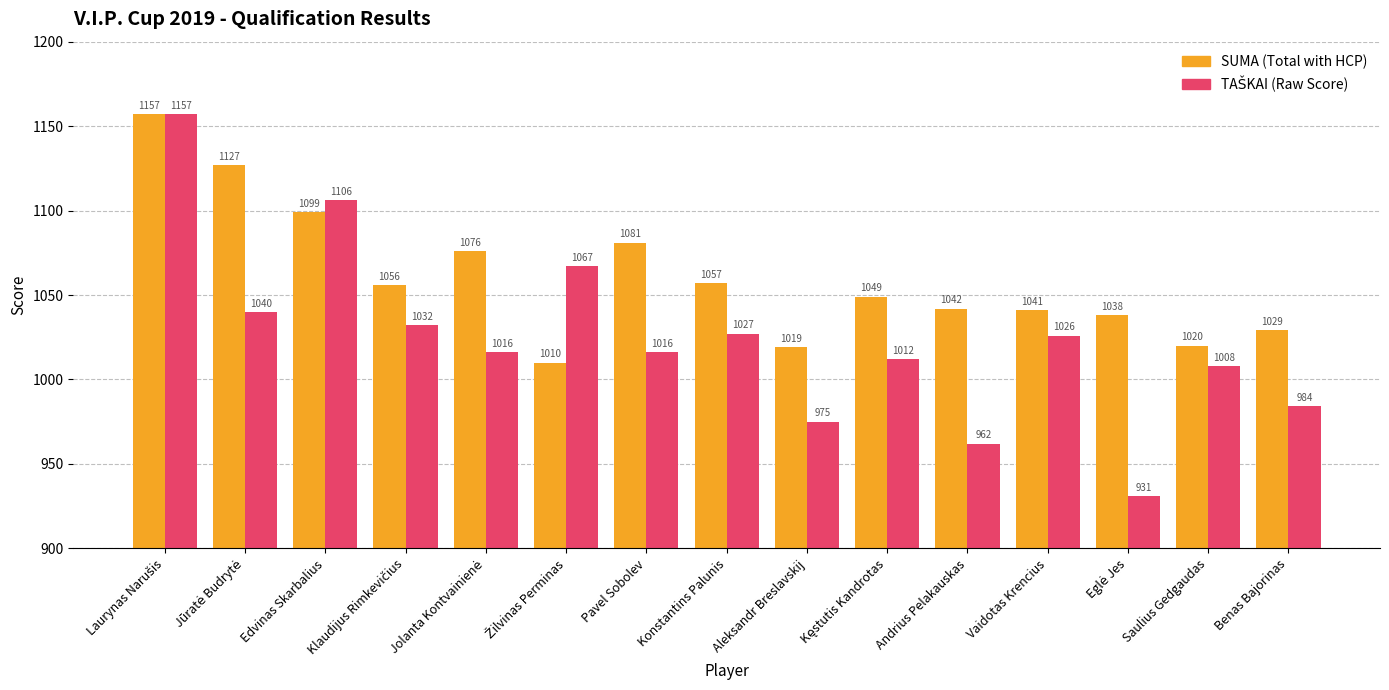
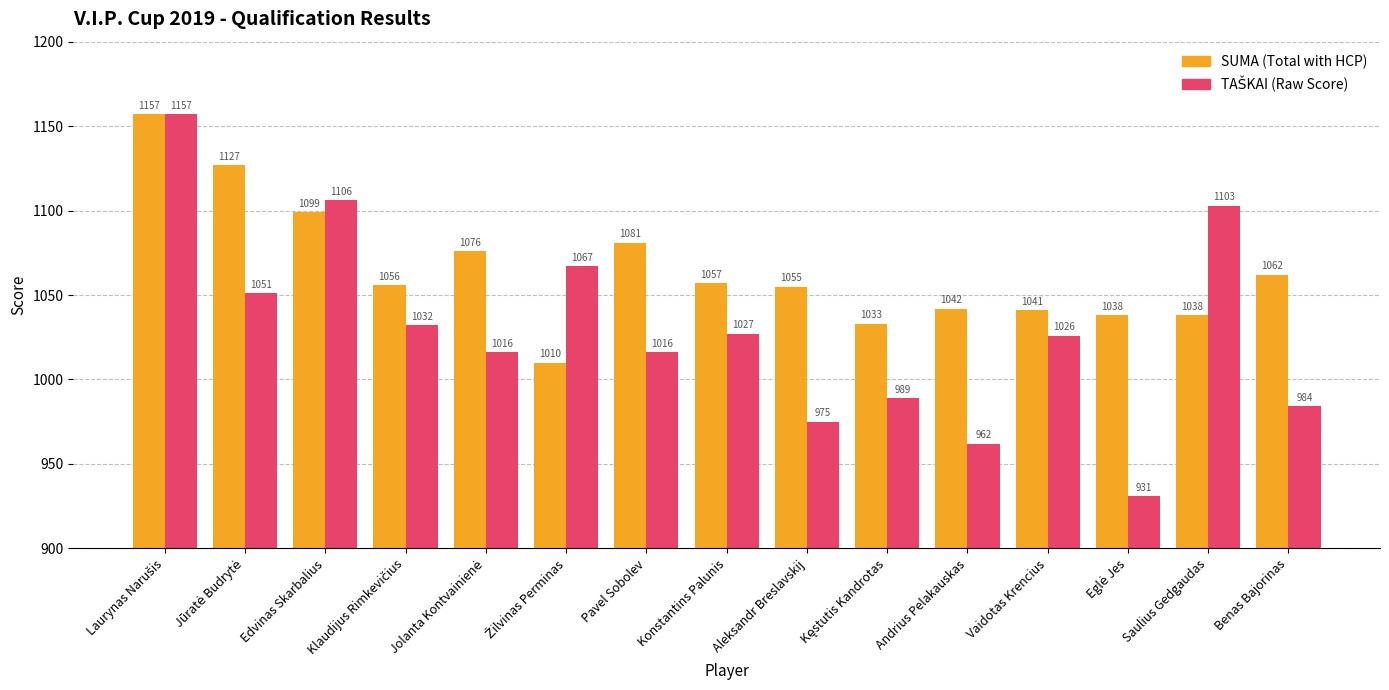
  {
    "SUMA (Total with HCP)": {
      "Laurynas Narušis": 1157,
      "Jūratė Budrytė": 1127,
      "Edvinas Skarbalius": 1099,
      "Klaudijus Rimkevičius": 1056,
      "Jolanta Kontvainienė": 1076,
      "Žilvinas Perminas": 1010,
      "Pavel Sobolev": 1081,
      "Konstantins Palunis": 1057,
-     "Aleksandr Breslavskij": 1019,
-     "Kęstutis Kandrotas": 1049,
+     "Aleksandr Breslavskij": 1055,
+     "Kęstutis Kandrotas": 1033,
      "Andrius Pelakauskas": 1042,
      "Vaidotas Krencius": 1041,
      "Eglė Jes": 1038,
-     "Saulius Gedgaudas": 1020,
-     "Benas Bajorinas": 1029
+     "Saulius Gedgaudas": 1038,
+     "Benas Bajorinas": 1062
    },
    "TAŠKAI (Raw Score)": {
      "Laurynas Narušis": 1157,
-     "Jūratė Budrytė": 1040,
+     "Jūratė Budrytė": 1051,
      "Edvinas Skarbalius": 1106,
      "Klaudijus Rimkevičius": 1032,
      "Jolanta Kontvainienė": 1016,
      "Žilvinas Perminas": 1067,
      "Pavel Sobolev": 1016,
      "Konstantins Palunis": 1027,
      "Aleksandr Breslavskij": 975,
-     "Kęstutis Kandrotas": 1012,
+     "Kęstutis Kandrotas": 989,
      "Andrius Pelakauskas": 962,
      "Vaidotas Krencius": 1026,
      "Eglė Jes": 931,
-     "Saulius Gedgaudas": 1008,
+     "Saulius Gedgaudas": 1103,
      "Benas Bajorinas": 984
    }
  }
